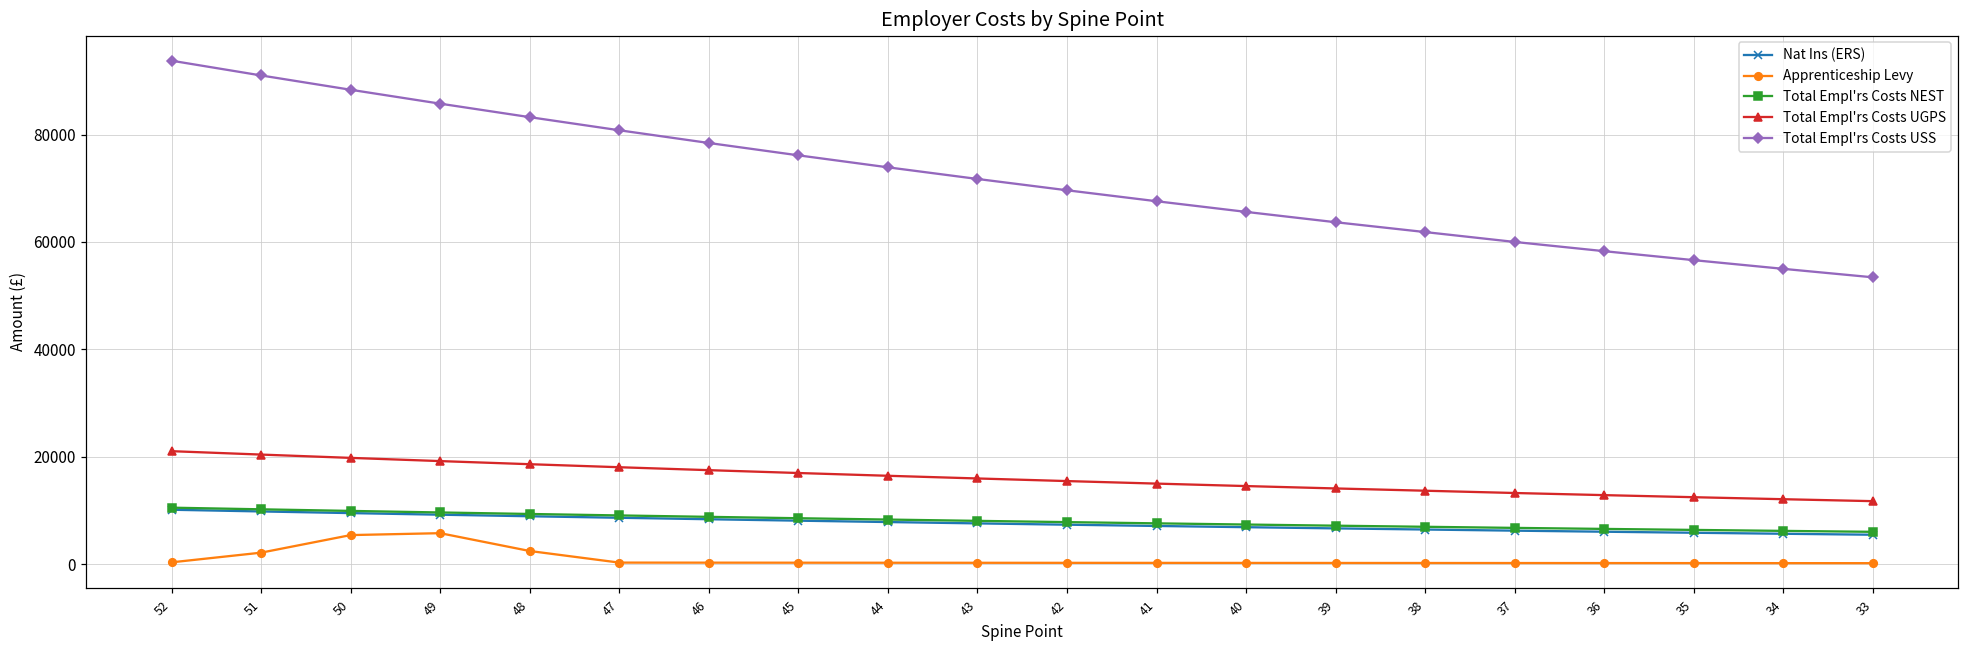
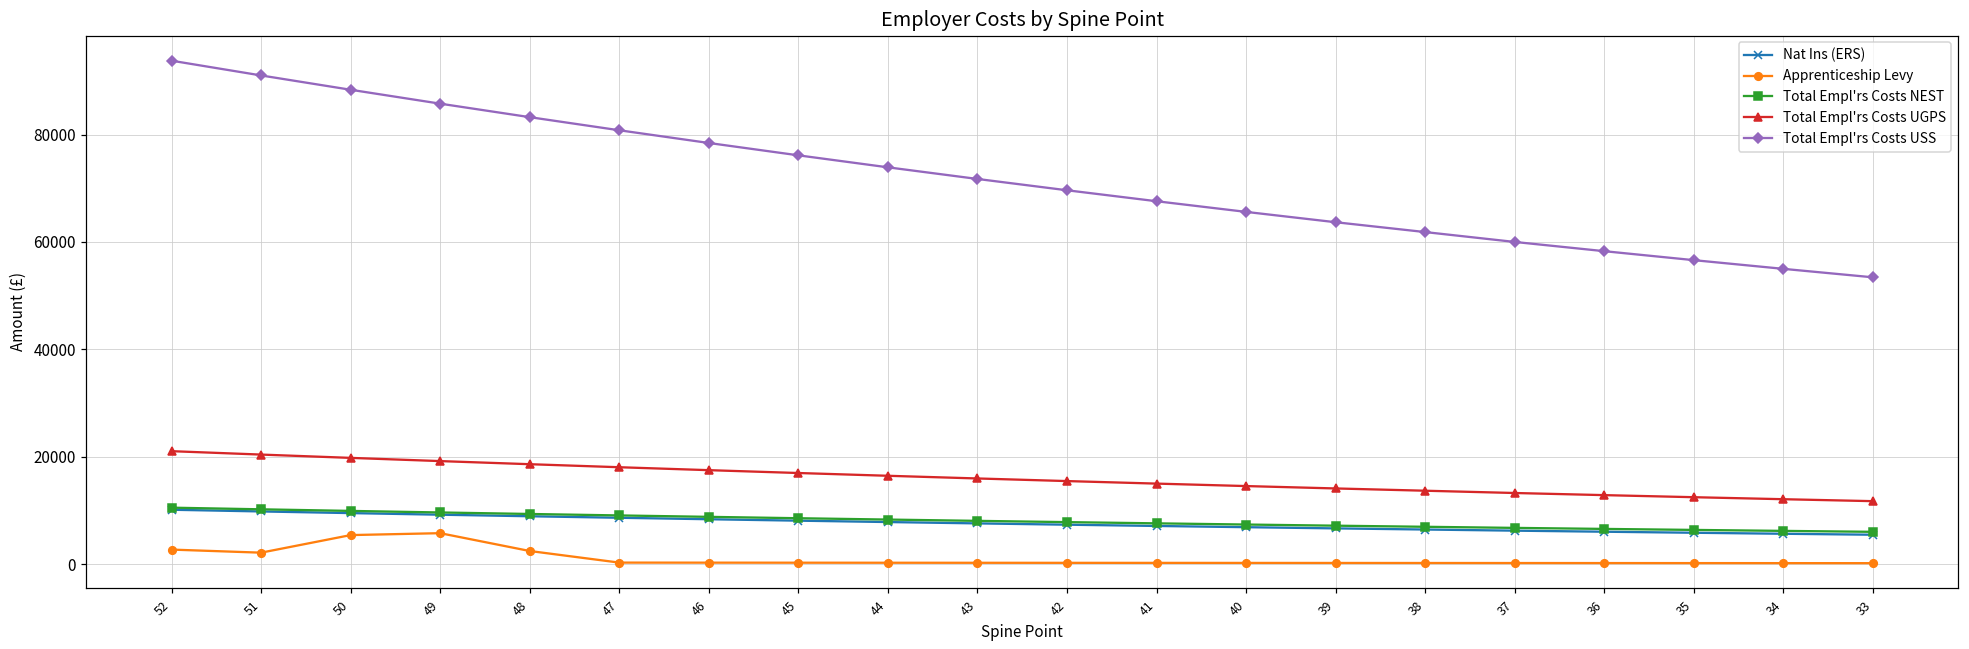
  {
    "Nat Ins (ERS)": {
      "36": 6000,
      "35": 6000,
      "34": 6000,
      "33": 6000
    },
    "Apprenticeship Levy": {
-     "52": 0,
+     "52": 3000,
      "51": 2000,
      "50": 5000,
      "49": 6000,
      "48": 2000,
      "47": 0,
      "46": 0,
      "45": 0,
      "44": 0,
      "43": 0,
      "42": 0,
      "41": 0,
      "40": 0,
      "39": 0,
      "38": 0,
      "37": 0,
      "36": 0,
      "35": 0,
      "34": 0,
      "33": 0
    },
    "Total Empl'rs Costs NEST": {
      "36": 7000,
      "35": 6000,
      "34": 6000,
      "33": 6000
    },
    "Total Empl'rs Costs UGPS": {
      "52": 21000,
      "51": 20000,
      "50": 20000,
      "49": 19000,
      "48": 19000,
      "47": 18000,
      "46": 18000,
      "45": 17000,
      "44": 16000,
      "43": 16000,
      "42": 15000,
      "41": 15000,
      "40": 15000,
      "39": 14000,
      "38": 14000,
      "37": 13000,
      "36": 13000,
      "35": 12000,
      "34": 12000,
      "33": 12000
    },
    "Total Empl'rs Costs USS": {
      "52": 94000,
      "51": 91000,
      "50": 88000,
      "49": 86000,
      "48": 83000,
      "47": 81000,
      "46": 78000,
      "45": 76000,
      "44": 74000,
      "43": 72000,
      "42": 70000,
      "41": 68000,
      "40": 66000,
      "39": 64000,
      "38": 62000,
      "37": 60000,
      "36": 58000,
      "35": 57000,
      "34": 55000,
      "33": 53000
    }
  }
